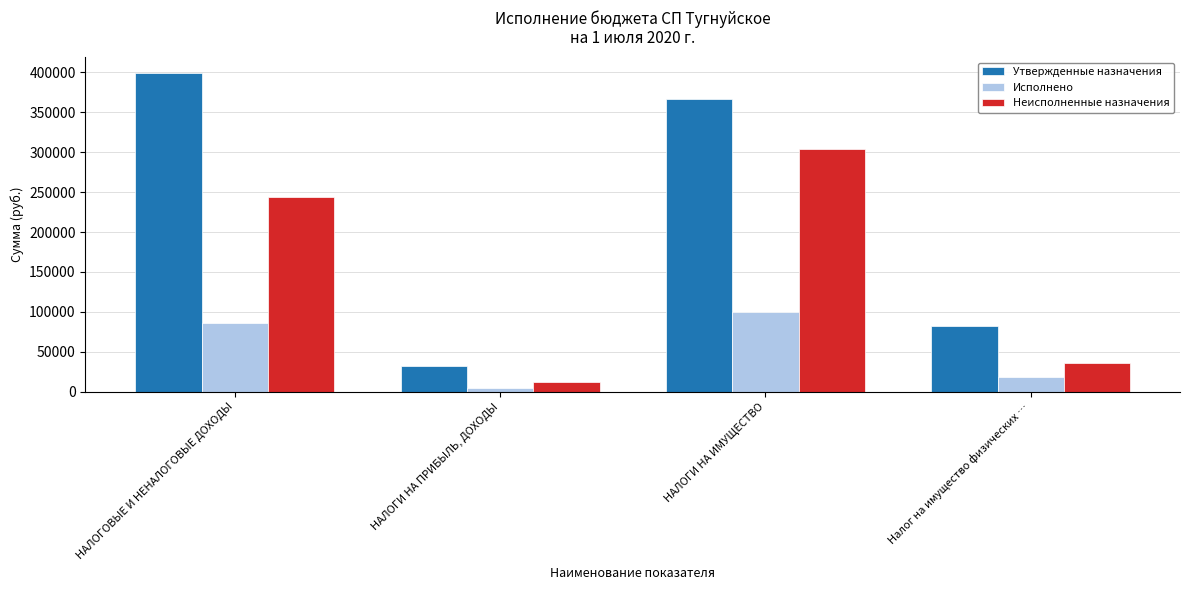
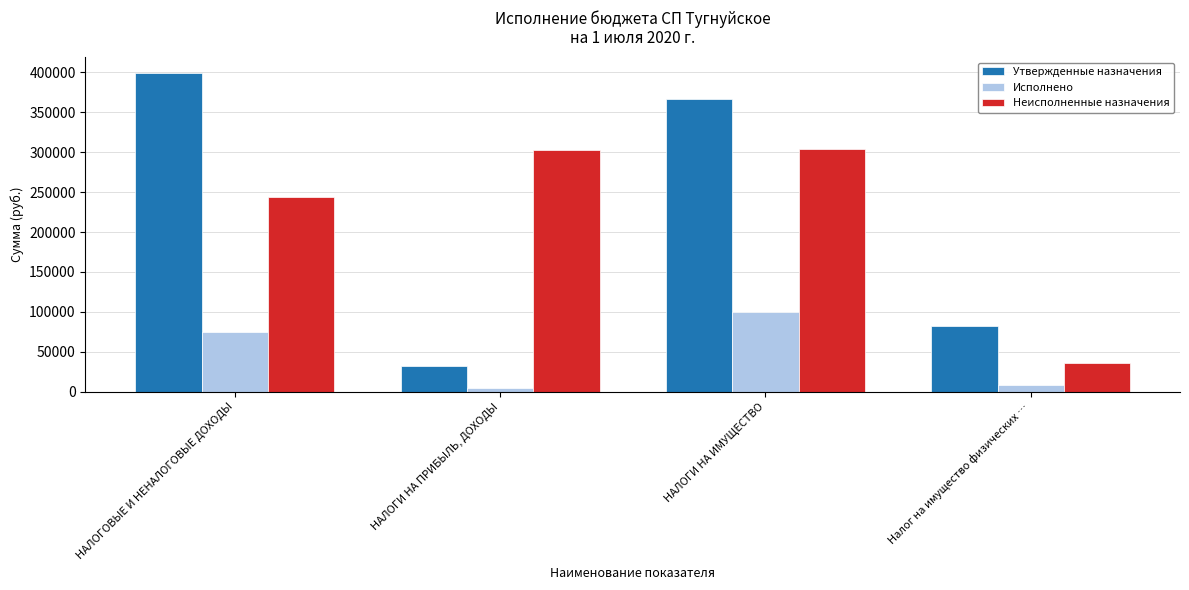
  {
    "Утвержденные назначения": {
      "НАЛОГОВЫЕ И НЕНАЛОГОВЫЕ ДОХОДЫ": 400000,
      "НАЛОГИ НА ПРИБЫЛЬ, ДОХОДЫ": 30000,
      "НАЛОГИ НА ИМУЩЕСТВО": 370000,
      "Налог на имущество физических …": 80000
    },
    "Исполнено": {
-     "НАЛОГОВЫЕ И НЕНАЛОГОВЫЕ ДОХОДЫ": 90000,
+     "НАЛОГОВЫЕ И НЕНАЛОГОВЫЕ ДОХОДЫ": 70000,
      "НАЛОГИ НА ПРИБЫЛЬ, ДОХОДЫ": 10000,
      "НАЛОГИ НА ИМУЩЕСТВО": 100000,
-     "Налог на имущество физических …": 20000
+     "Налог на имущество физических …": 10000
    },
    "Неисполненные назначения": {
      "НАЛОГОВЫЕ И НЕНАЛОГОВЫЕ ДОХОДЫ": 240000,
-     "НАЛОГИ НА ПРИБЫЛЬ, ДОХОДЫ": 10000,
+     "НАЛОГИ НА ПРИБЫЛЬ, ДОХОДЫ": 300000,
      "НАЛОГИ НА ИМУЩЕСТВО": 300000,
      "Налог на имущество физических …": 40000
    }
  }
